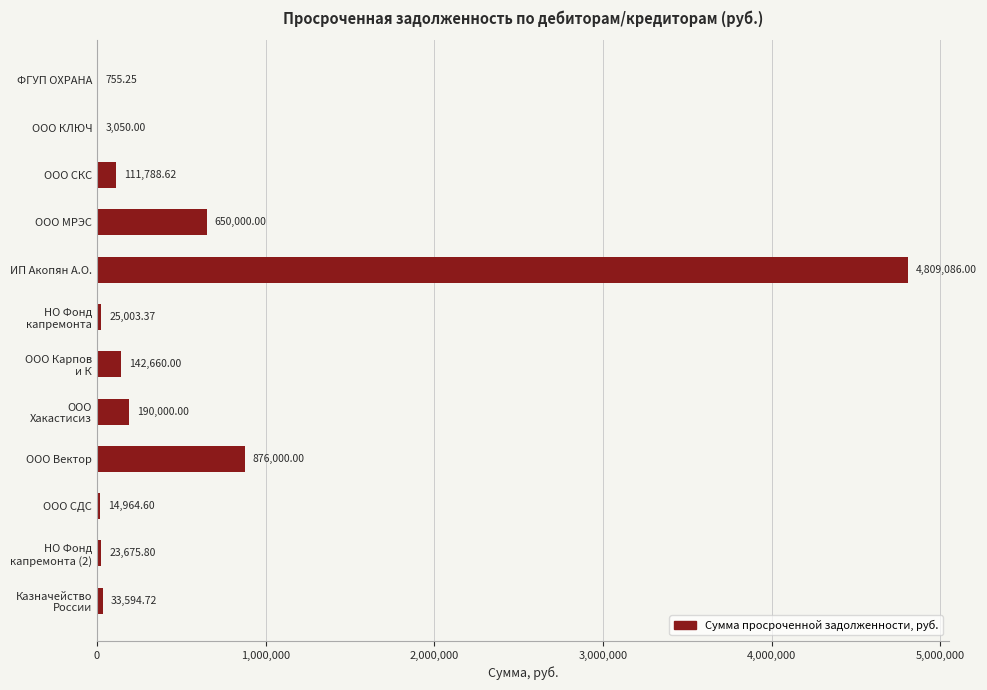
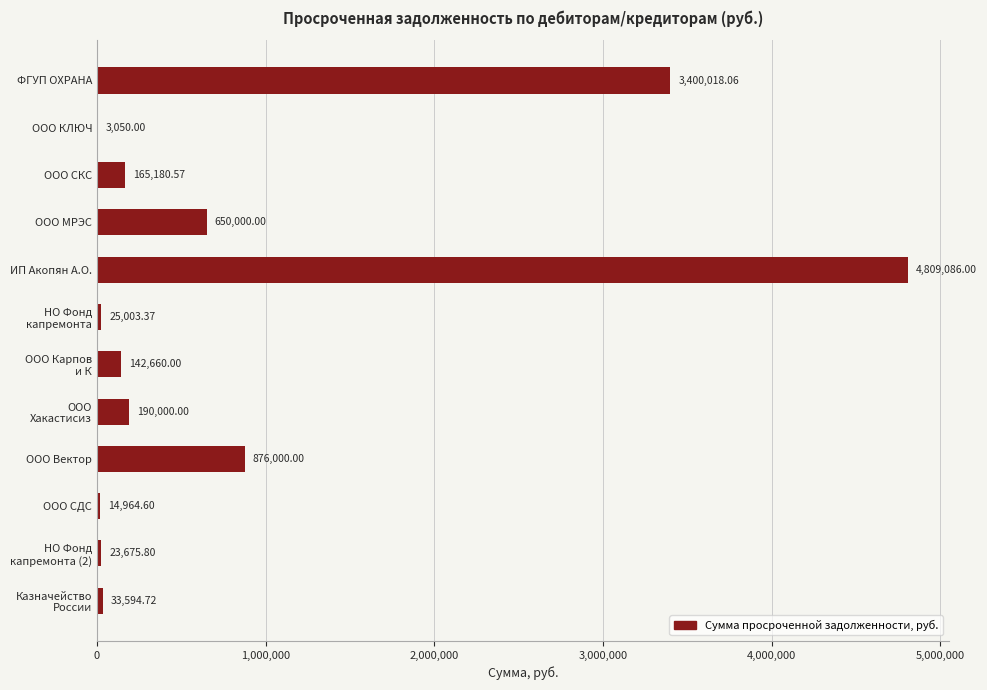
  {
-   "ФГУП ОХРАНА": "755.25",
+   "ФГУП ОХРАНА": "3,400,018.06",
    "ООО КЛЮЧ": "3,050.00",
-   "ООО СКС": "111,788.62",
+   "ООО СКС": "165,180.57",
    "ООО МРЭС": "650,000.00",
    "ИП Акопян А.О.": "4,809,086.00",
    "НО Фонд капремонта": "25,003.37",
    "ООО Карпов и К": "142,660.00",
    "ООО Хакастисиз": "190,000.00",
    "ООО Вектор": "876,000.00",
    "ООО СДС": "14,964.60",
    "НО Фонд капремонта (2)": "23,675.80",
    "Казначейство России": "33,594.72"
  }
